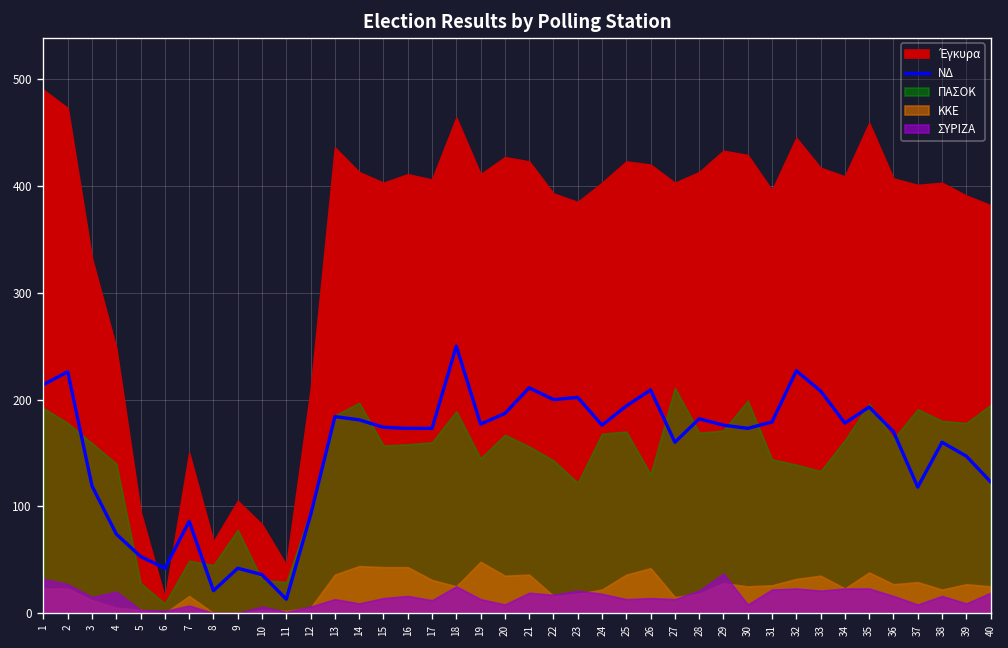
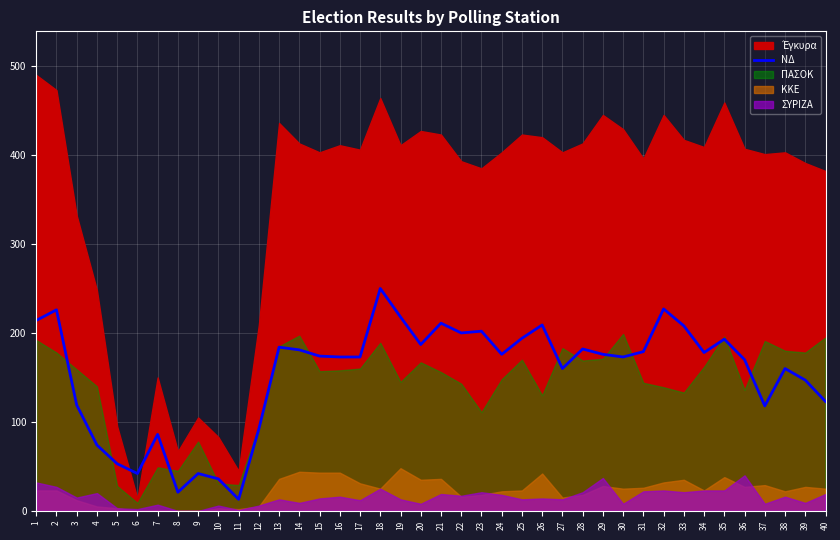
  {
    "ΝΔ": {
      "1": 210,
      "2": 230,
      "3": 120,
      "4": 70,
      "5": 50,
      "6": 40,
      "7": 90,
      "8": 20,
      "9": 40,
      "10": 40,
      "11": 10,
      "12": 90,
      "14": 180,
      "15": 170,
      "16": 170,
      "17": 170,
      "18": 250,
-     "19": 180,
+     "19": 220,
      "20": 190,
      "21": 210,
      "22": 200,
      "23": 200,
      "24": 180,
      "25": 190,
      "26": 210,
      "27": 160,
      "28": 180,
      "29": 180,
      "30": 170,
      "31": 180,
      "32": 230,
      "33": 210,
      "34": 180,
      "35": 190,
      "36": 170,
      "37": 120,
      "38": 160,
      "39": 150,
      "40": 120
    },
    "Έγκυρα": {
      "1": 490,
      "2": 470,
      "3": 330,
      "4": 250,
      "5": 100,
      "6": 10,
      "7": 150,
      "8": 70,
      "9": 110,
      "10": 80,
      "11": 50,
      "12": 210,
      "13": 440,
      "14": 410,
      "15": 400,
      "16": 410,
      "17": 410,
      "18": 460,
      "19": 410,
      "20": 430,
      "21": 420,
      "22": 390,
      "23": 390,
      "24": 400,
      "25": 420,
      "26": 420,
      "27": 400,
      "28": 410,
-     "29": 430,
+     "29": 450,
      "30": 430,
      "31": 400,
      "32": 450,
      "33": 420,
      "34": 410,
      "35": 460,
      "36": 410,
      "37": 400,
      "38": 400,
      "39": 390,
      "40": 380
    },
    "ΠΑΣΟΚ": {
      "1": 190,
      "2": 180,
      "3": 160,
      "4": 140,
      "5": 30,
      "6": 10,
      "7": 50,
      "8": 50,
      "9": 80,
      "10": 30,
      "11": 30,
      "12": 100,
      "14": 200,
      "15": 160,
      "16": 160,
      "17": 160,
      "18": 190,
      "19": 150,
      "20": 170,
      "21": 160,
      "22": 140,
-     "23": 120,
-     "24": 170,
+     "23": 110,
+     "24": 150,
      "25": 170,
      "26": 130,
-     "27": 210,
+     "27": 180,
      "28": 170,
      "29": 170,
      "30": 200,
      "31": 140,
      "32": 140,
      "33": 130,
      "34": 160,
      "35": 200,
-     "36": 160,
+     "36": 140,
      "37": 190,
      "38": 180,
      "39": 180,
      "40": 200
    },
    "ΚΚΕ": {
      "1": 20,
      "2": 20,
      "3": 10,
      "4": 10,
-     "7": 20,
+     "7": 0,
      "10": 0,
      "13": 40,
      "14": 40,
      "15": 40,
      "16": 40,
      "17": 30,
      "19": 50,
      "20": 40,
      "21": 40,
      "23": 20,
      "24": 20,
-     "25": 40,
+     "25": 20,
      "26": 40,
      "28": 20,
      "29": 30,
      "30": 30,
      "31": 30,
      "32": 30,
      "33": 40,
      "35": 40,
      "36": 30,
      "37": 30,
      "38": 20,
      "39": 30,
      "40": 30
    },
    "ΣΥΡΙΖΑ": {
      "1": 30,
      "2": 30,
      "3": 20,
      "4": 20,
      "7": 10,
      "10": 10,
      "13": 10,
      "14": 10,
      "15": 10,
      "16": 20,
      "17": 10,
      "19": 10,
      "20": 10,
      "21": 20,
      "23": 20,
      "24": 20,
      "25": 10,
      "26": 10,
      "28": 20,
      "29": 40,
      "30": 10,
      "31": 20,
      "32": 20,
      "33": 20,
      "35": 20,
-     "36": 20,
+     "36": 40,
      "37": 10,
      "38": 20,
      "39": 10,
      "40": 20
    }
  }
